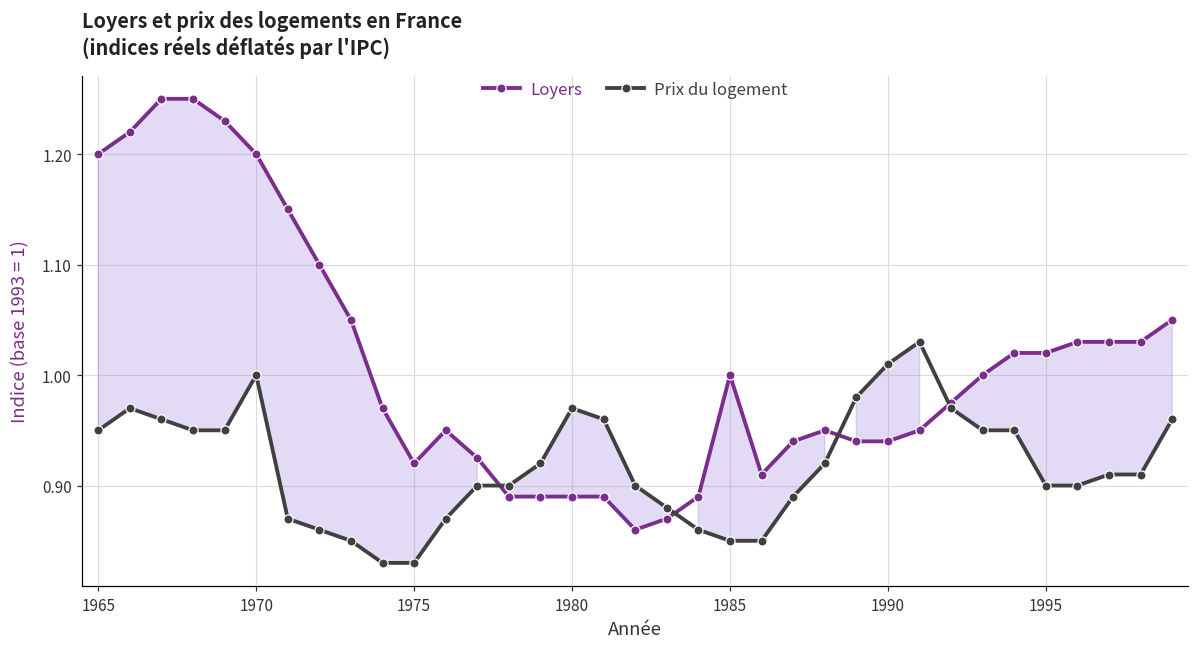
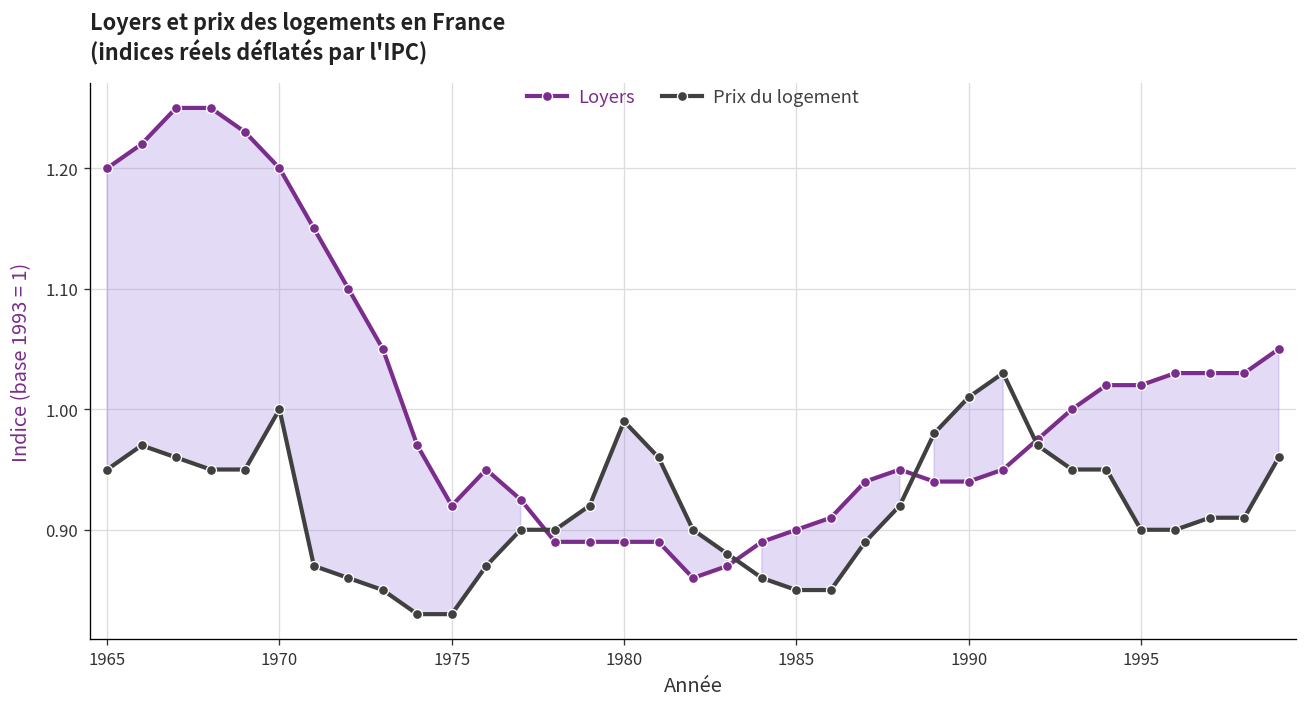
  {
    "Loyers": {
      "1965": 1.2,
      "1970": 1.2,
      "1975": 0.920,
      "1980": 0.890,
-     "1985": 1.0,
+     "1985": 0.9,
      "1990": 0.940,
      "1995": 1.020
    },
    "Prix du logement": {
      "1965": 0.95,
      "1970": 1.00,
      "1975": 0.83,
-     "1980": 0.97,
+     "1980": 0.99,
      "1985": 0.85,
      "1990": 1.01,
      "1995": 0.90
    }
  }
